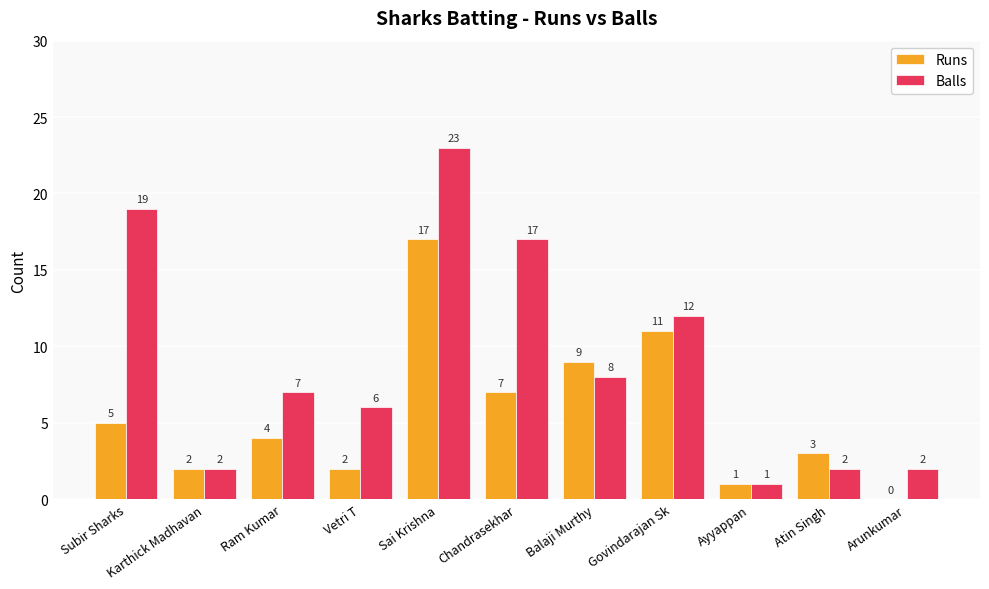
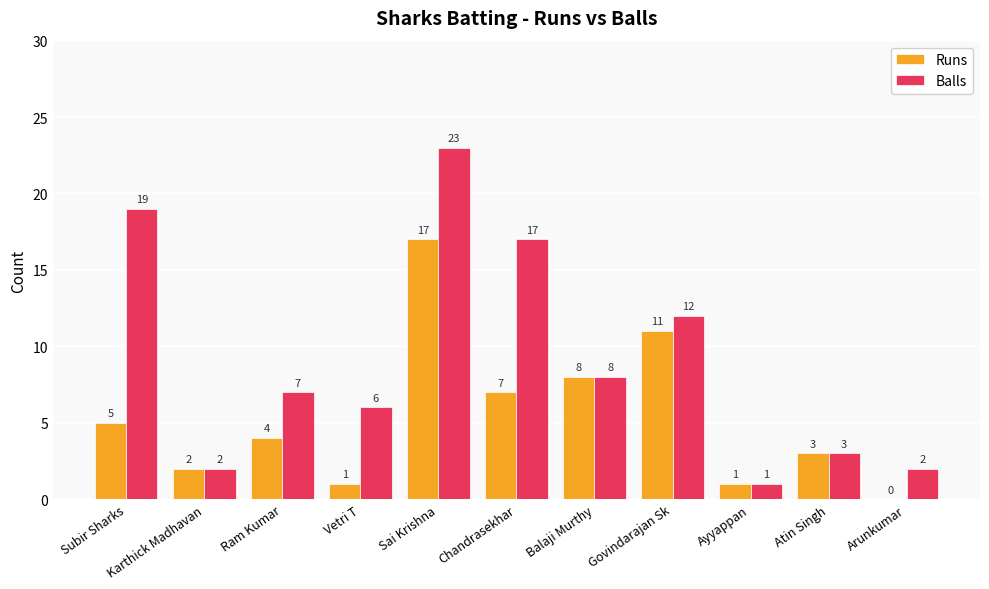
  {
    "Runs": {
      "Subir Sharks": 5,
      "Karthick Madhavan": 2,
      "Ram Kumar": 4,
-     "Vetri T": 2,
+     "Vetri T": 1,
      "Sai Krishna": 17,
      "Chandrasekhar": 7,
-     "Balaji Murthy": 9,
+     "Balaji Murthy": 8,
      "Govindarajan Sk": 11,
      "Ayyappan": 1,
      "Atin Singh": 3,
      "Arunkumar": 0
    },
    "Balls": {
      "Subir Sharks": 19,
      "Karthick Madhavan": 2,
      "Ram Kumar": 7,
      "Vetri T": 6,
      "Sai Krishna": 23,
      "Chandrasekhar": 17,
      "Balaji Murthy": 8,
      "Govindarajan Sk": 12,
      "Ayyappan": 1,
-     "Atin Singh": 2,
+     "Atin Singh": 3,
      "Arunkumar": 2
    }
  }
